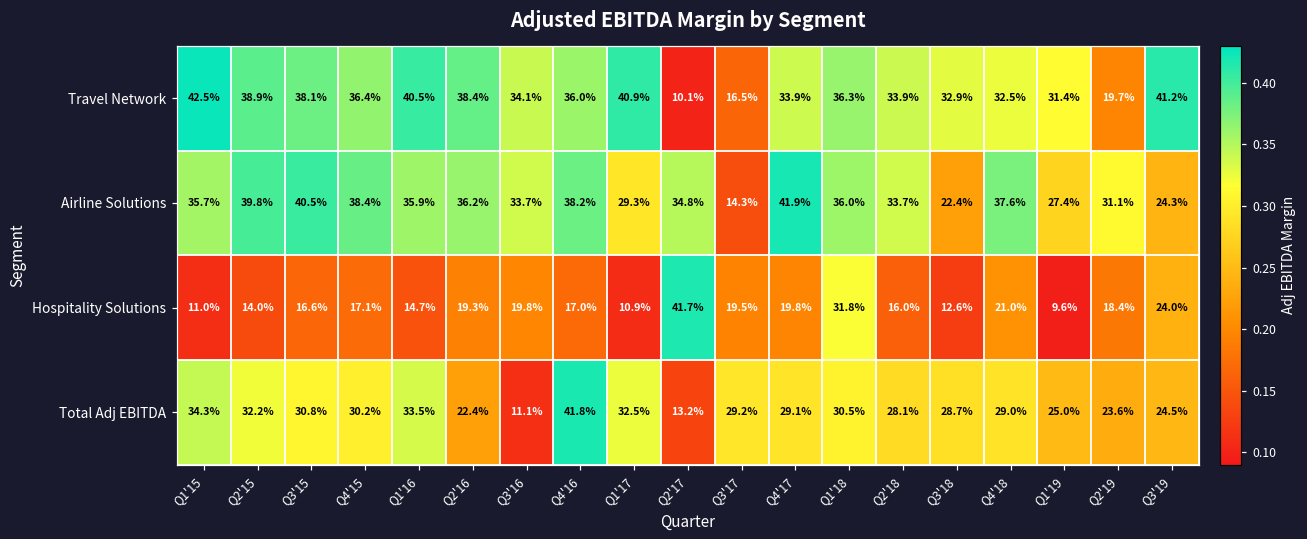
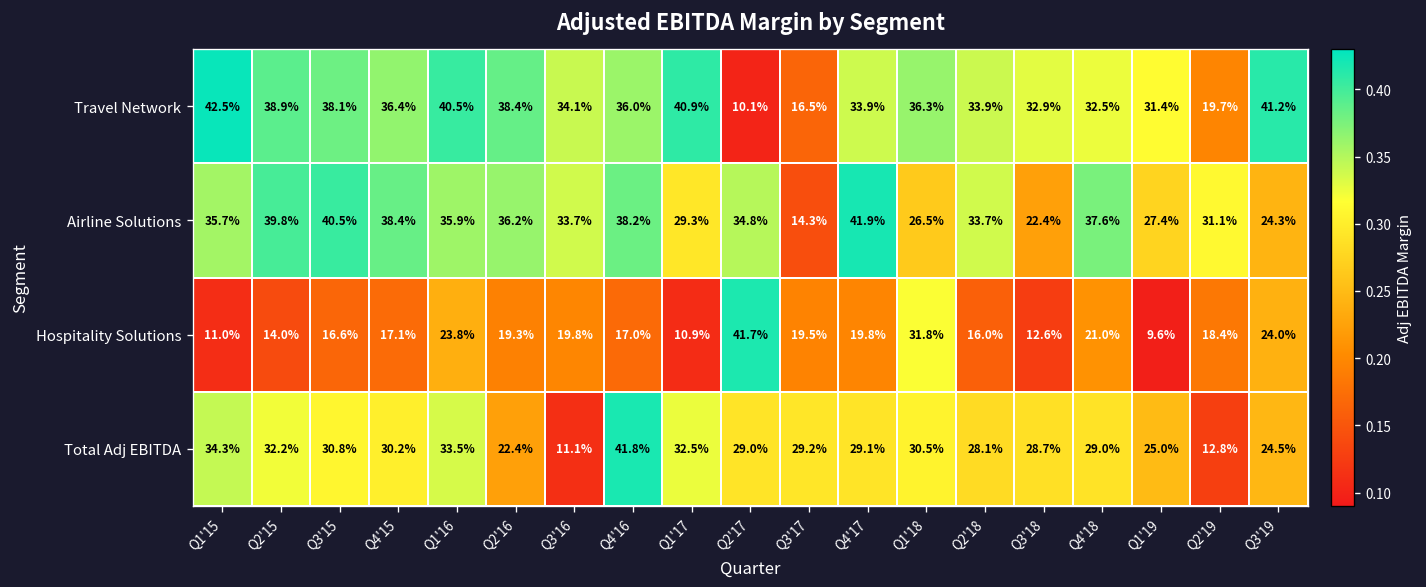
  {
    "Travel Network": {
      "Q1'15": "42.5%",
      "Q2'15": "38.9%",
      "Q3'15": "38.1%",
      "Q4'15": "36.4%",
      "Q1'16": "40.5%",
      "Q2'16": "38.4%",
      "Q3'16": "34.1%",
      "Q4'16": "36.0%",
      "Q1'17": "40.9%",
      "Q2'17": "10.1%",
      "Q3'17": "16.5%",
      "Q4'17": "33.9%",
      "Q1'18": "36.3%",
      "Q2'18": "33.9%",
      "Q3'18": "32.9%",
      "Q4'18": "32.5%",
      "Q1'19": "31.4%",
      "Q2'19": "19.7%",
      "Q3'19": "41.2%"
    },
    "Airline Solutions": {
      "Q1'15": "35.7%",
      "Q2'15": "39.8%",
      "Q3'15": "40.5%",
      "Q4'15": "38.4%",
      "Q1'16": "35.9%",
      "Q2'16": "36.2%",
      "Q3'16": "33.7%",
      "Q4'16": "38.2%",
      "Q1'17": "29.3%",
      "Q2'17": "34.8%",
      "Q3'17": "14.3%",
      "Q4'17": "41.9%",
-     "Q1'18": "36.0%",
+     "Q1'18": "26.5%",
      "Q2'18": "33.7%",
      "Q3'18": "22.4%",
      "Q4'18": "37.6%",
      "Q1'19": "27.4%",
      "Q2'19": "31.1%",
      "Q3'19": "24.3%"
    },
    "Hospitality Solutions": {
      "Q1'15": "11.0%",
      "Q2'15": "14.0%",
      "Q3'15": "16.6%",
      "Q4'15": "17.1%",
-     "Q1'16": "14.7%",
+     "Q1'16": "23.8%",
      "Q2'16": "19.3%",
      "Q3'16": "19.8%",
      "Q4'16": "17.0%",
      "Q1'17": "10.9%",
      "Q2'17": "41.7%",
      "Q3'17": "19.5%",
      "Q4'17": "19.8%",
      "Q1'18": "31.8%",
      "Q2'18": "16.0%",
      "Q3'18": "12.6%",
      "Q4'18": "21.0%",
      "Q1'19": "9.6%",
      "Q2'19": "18.4%",
      "Q3'19": "24.0%"
    },
    "Total Adj EBITDA": {
      "Q1'15": "34.3%",
      "Q2'15": "32.2%",
      "Q3'15": "30.8%",
      "Q4'15": "30.2%",
      "Q1'16": "33.5%",
      "Q2'16": "22.4%",
      "Q3'16": "11.1%",
      "Q4'16": "41.8%",
      "Q1'17": "32.5%",
-     "Q2'17": "13.2%",
+     "Q2'17": "29.0%",
      "Q3'17": "29.2%",
      "Q4'17": "29.1%",
      "Q1'18": "30.5%",
      "Q2'18": "28.1%",
      "Q3'18": "28.7%",
      "Q4'18": "29.0%",
      "Q1'19": "25.0%",
-     "Q2'19": "23.6%",
+     "Q2'19": "12.8%",
      "Q3'19": "24.5%"
    }
  }
